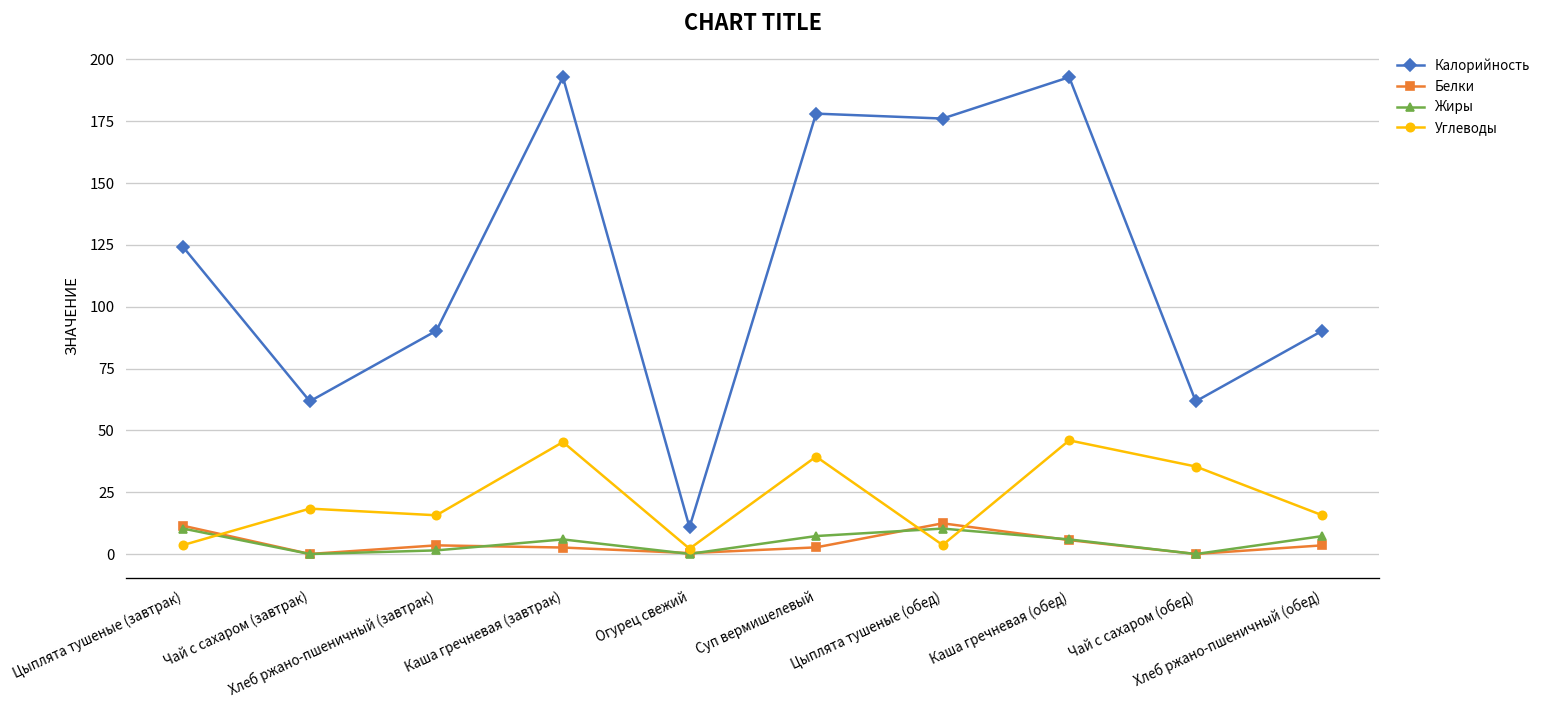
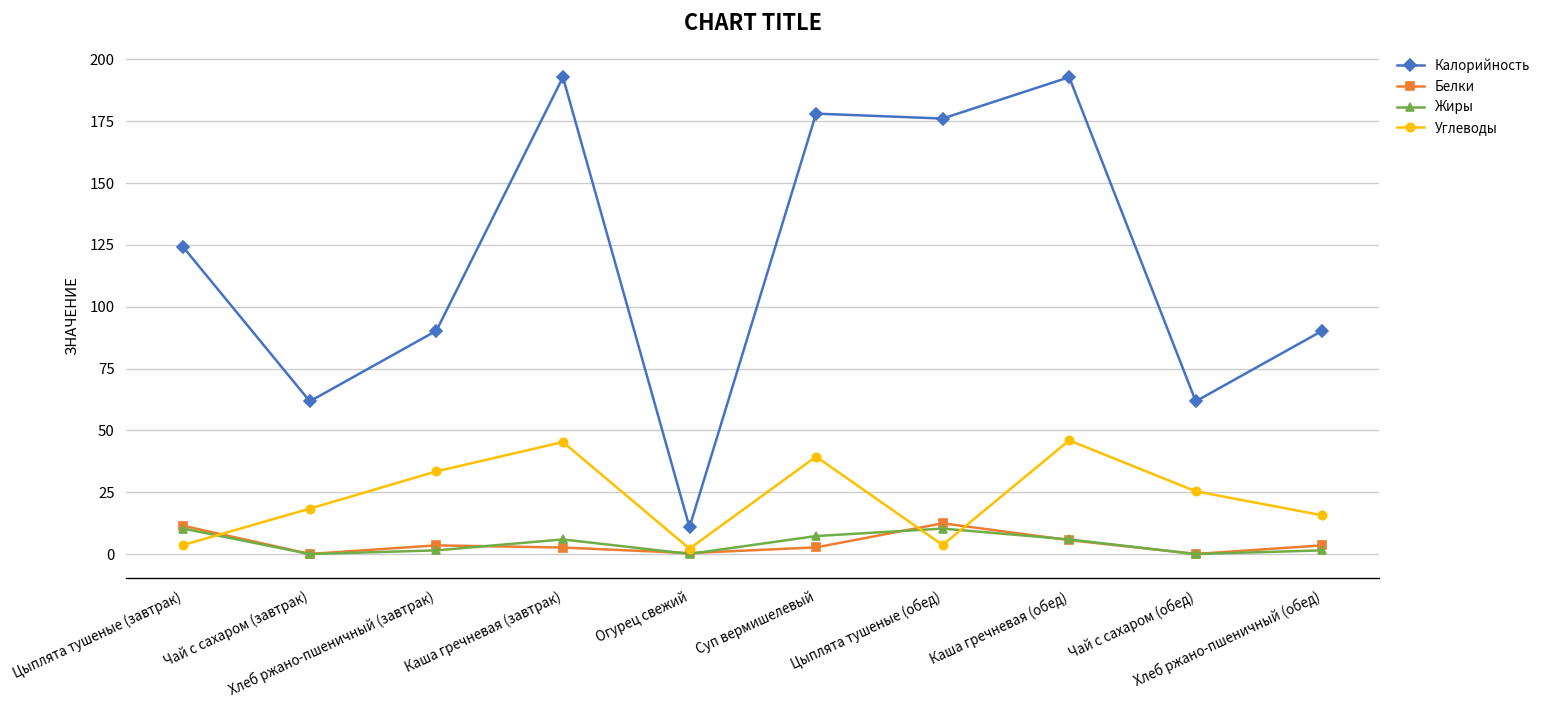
  {
    "Калорийность": {
      "Цыплята тушеные (завтрак)": 124,
      "Чай с сахаром (завтрак)": 62,
      "Хлеб ржано-пшеничный (завтрак)": 90,
      "Каша гречневая (завтрак)": 193,
      "Огурец свежий": 11,
      "Суп вермишелевый": 178,
      "Цыплята тушеные (обед)": 176,
      "Каша гречневая (обед)": 193,
      "Чай с сахаром (обед)": 62,
      "Хлеб ржано-пшеничный (обед)": 90
    },
    "Белки": {
      "Хлеб ржано-пшеничный (завтрак)": 4,
      "Каша гречневая (завтрак)": 3,
      "Суп вермишелевый": 3,
      "Цыплята тушеные (обед)": 12,
      "Хлеб ржано-пшеничный (обед)": 4
    },
    "Жиры": {
      "Хлеб ржано-пшеничный (завтрак)": 1,
      "Каша гречневая (завтрак)": 6,
      "Суп вермишелевый": 7,
      "Цыплята тушеные (обед)": 10,
-     "Хлеб ржано-пшеничный (обед)": 7
+     "Хлеб ржано-пшеничный (обед)": 1
    },
    "Углеводы": {
      "Цыплята тушеные (завтрак)": 4,
      "Чай с сахаром (завтрак)": 18,
-     "Хлеб ржано-пшеничный (завтрак)": 16,
+     "Хлеб ржано-пшеничный (завтрак)": 33,
      "Каша гречневая (завтрак)": 45,
      "Огурец свежий": 2,
      "Суп вермишелевый": 39,
      "Цыплята тушеные (обед)": 4,
      "Каша гречневая (обед)": 46,
-     "Чай с сахаром (обед)": 35,
+     "Чай с сахаром (обед)": 25,
      "Хлеб ржано-пшеничный (обед)": 16
    }
  }
